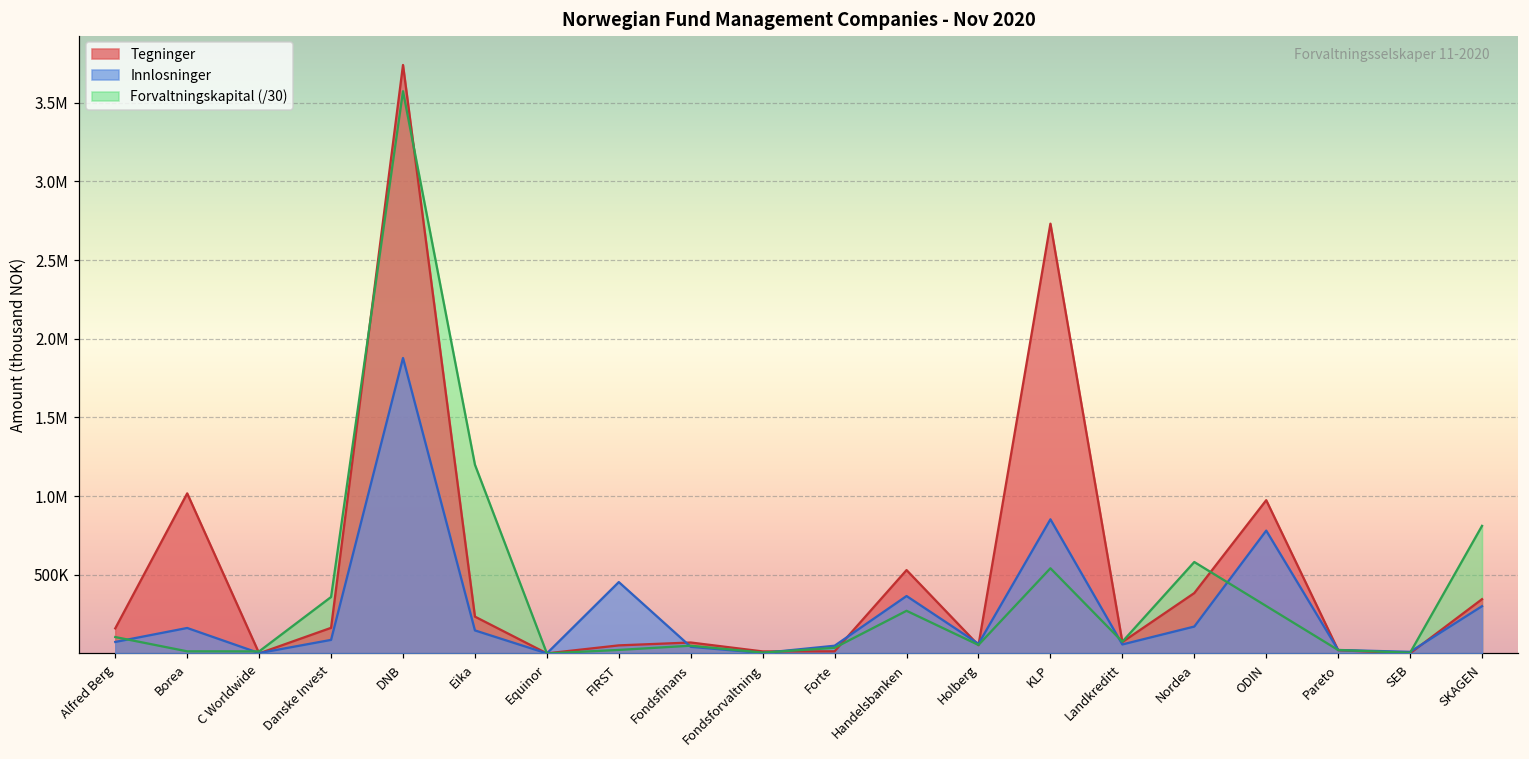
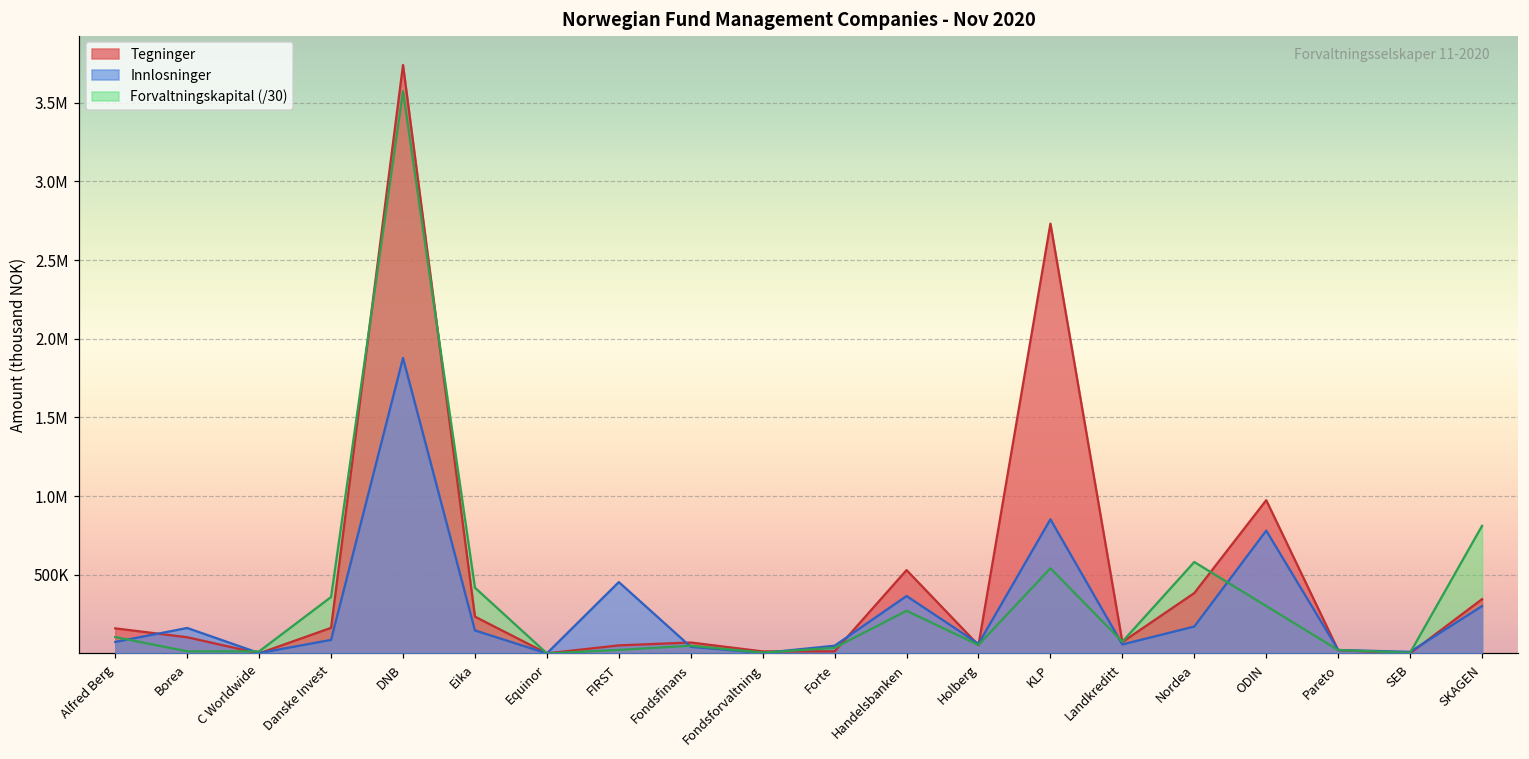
  {
    "Tegninger": {
      "Alfred Berg": 160000,
-     "Borea": 1020000,
+     "Borea": 100000,
      "Danske Invest": 160000,
      "DNB": 3740000,
      "Eika": 230000,
      "FIRST": 50000,
      "Fondsfinans": 70000,
      "Forte": 10000,
      "Handelsbanken": 530000,
      "KLP": 2730000,
      "Nordea": 380000,
      "ODIN": 970000,
      "SKAGEN": 340000
    },
    "Innlosninger": {
      "Alfred Berg": 70000,
      "Borea": 160000,
      "Danske Invest": 90000,
      "DNB": 1880000,
      "Eika": 150000,
      "FIRST": 450000,
      "Handelsbanken": 360000,
      "KLP": 850000,
      "Nordea": 170000,
      "ODIN": 780000,
      "SKAGEN": 300000
    },
    "Forvaltningskapital (/30)": {
      "Alfred Berg": 100000,
      "Borea": 10000,
      "Danske Invest": 360000,
      "DNB": 3570000,
-     "Eika": 1200000,
+     "Eika": 420000,
      "FIRST": 20000,
      "Handelsbanken": 270000,
      "KLP": 540000,
      "Nordea": 580000,
      "ODIN": 300000,
      "SKAGEN": 810000
    }
  }
